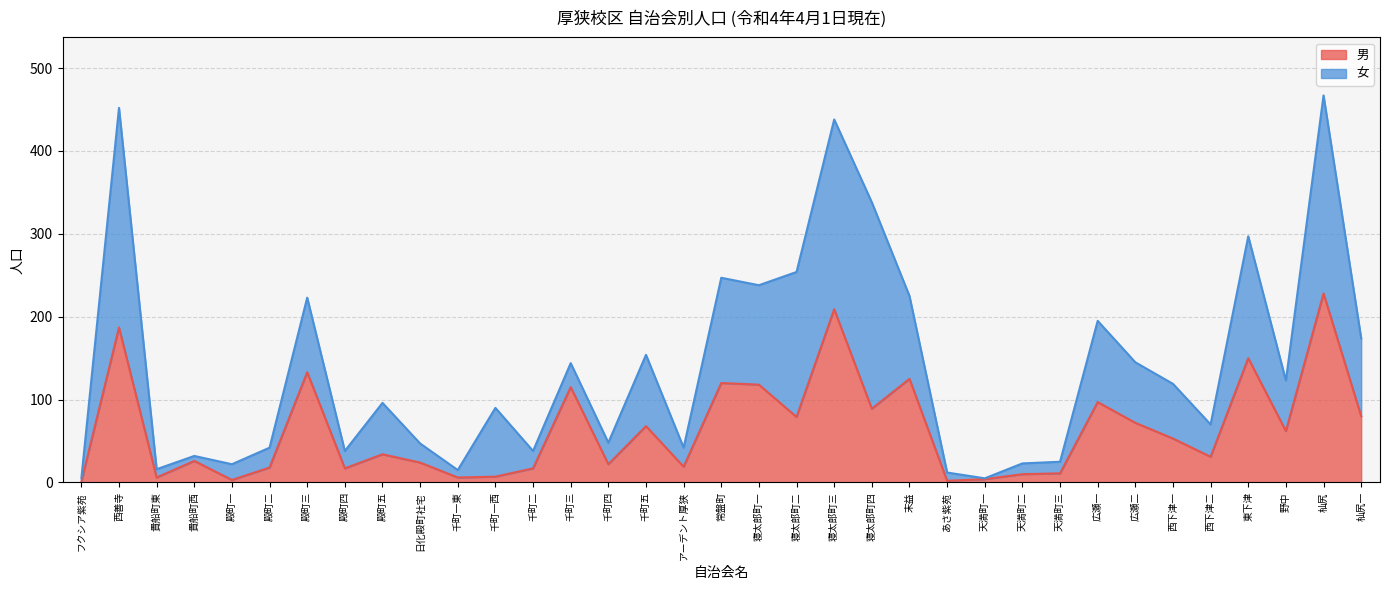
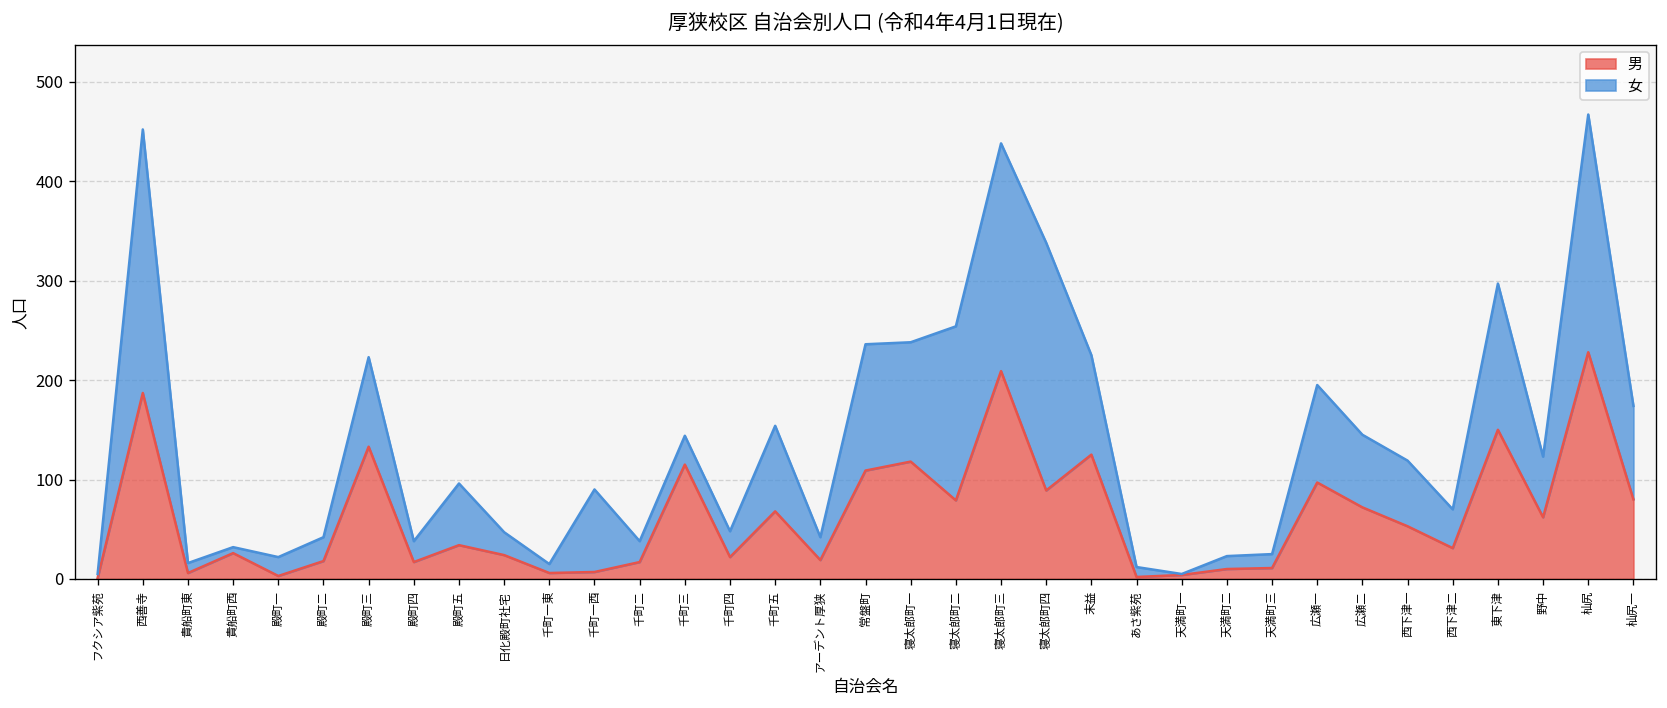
  {
    "男": {
      "フクシア紫苑": 0,
      "西善寺": 190,
      "貴船町東": 10,
      "貴船町西": 30,
      "殿町一": 0,
      "殿町二": 20,
      "殿町三": 130,
      "殿町四": 20,
      "殿町五": 30,
      "日化殿町社宅": 20,
      "千町一東": 10,
      "千町一西": 10,
      "千町二": 20,
      "千町三": 120,
      "千町四": 20,
      "千町五": 70,
      "アーデント厚狭": 20,
-     "常盤町": 120,
+     "常盤町": 110,
      "寝太郎町一": 120,
      "寝太郎町二": 80,
      "寝太郎町三": 210,
      "寝太郎町四": 90,
      "末益": 130,
      "あさ紫苑": 0,
      "天満町二": 10,
      "天満町三": 10,
      "広瀬一": 100,
      "広瀬二": 70,
      "西下津一": 50,
      "西下津二": 30,
      "東下津": 150,
      "野中": 60,
      "杣尻": 230,
      "杣尻一": 80
    },
    "女": {
      "フクシア紫苑": 0,
      "西善寺": 270,
      "貴船町東": 10,
      "貴船町西": 10,
      "殿町一": 20,
      "殿町二": 20,
      "殿町三": 90,
      "殿町四": 20,
      "殿町五": 60,
      "日化殿町社宅": 20,
      "千町一東": 10,
      "千町一西": 80,
      "千町二": 20,
      "千町三": 30,
      "千町四": 30,
      "千町五": 90,
      "アーデント厚狭": 20,
      "常盤町": 130,
      "寝太郎町一": 120,
      "寝太郎町二": 180,
      "寝太郎町三": 230,
      "寝太郎町四": 250,
      "末益": 100,
      "あさ紫苑": 10,
      "天満町二": 10,
      "天満町三": 10,
      "広瀬一": 100,
      "広瀬二": 70,
      "西下津一": 70,
      "西下津二": 40,
      "東下津": 150,
      "野中": 60,
      "杣尻": 240,
      "杣尻一": 90
    }
  }
